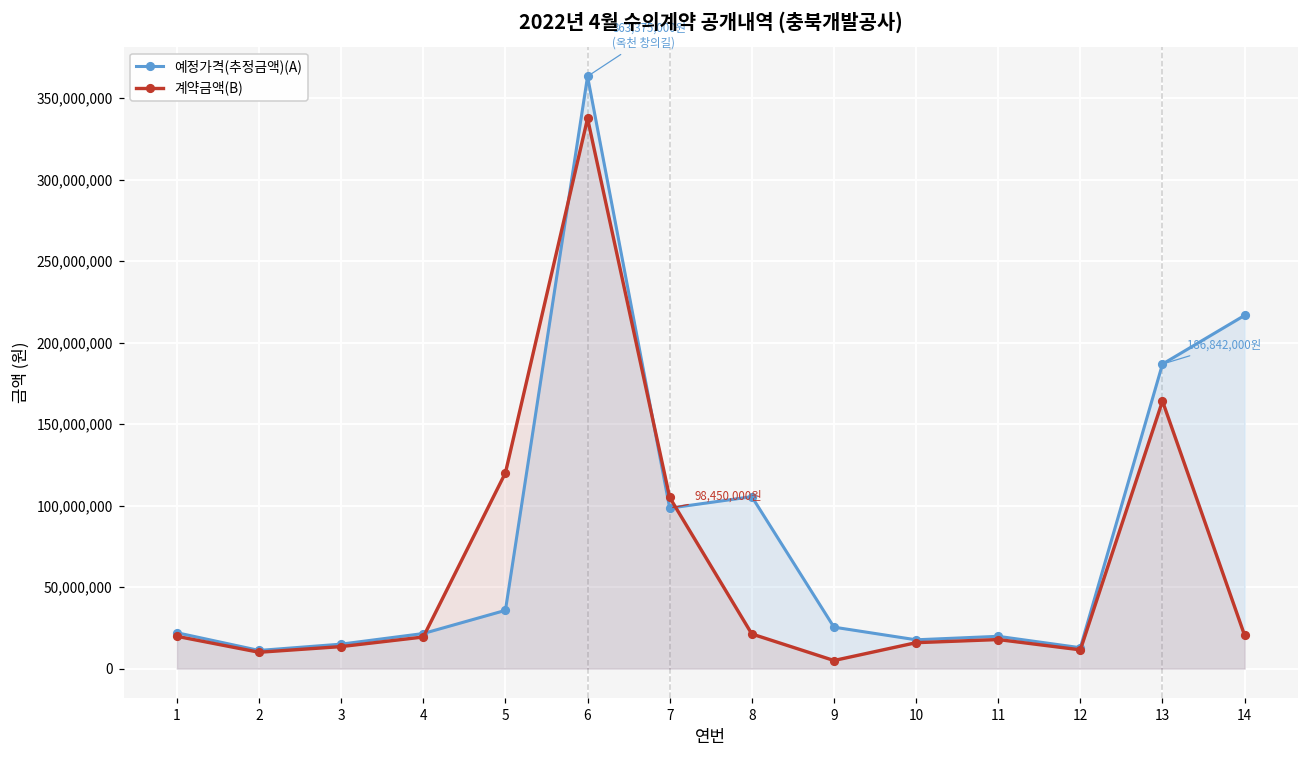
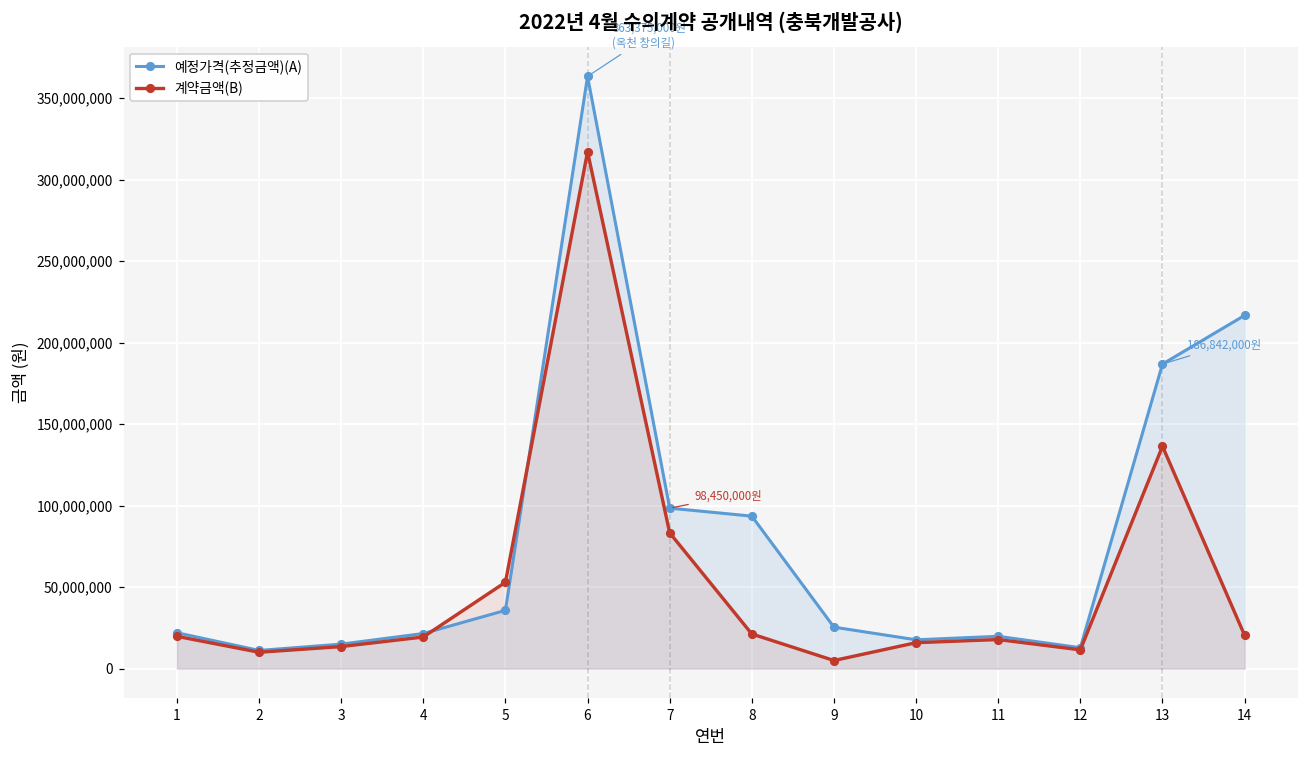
  {
    "예정가격(추정금액)(A)": {
      "1": "22,000,000",
      "4": "22,000,000",
      "5": "36,000,000",
-     "8": "105,000,000",
+     "8": "94,000,000",
      "9": "25,000,000",
      "10": "18,000,000",
      "11": "20,000,000",
      "14": "217,000,000"
    },
    "계약금액(B)": {
      "1": "20,000,000",
      "4": "19,000,000",
-     "5": "120,000,000",
-     "6": "338,000,000",
-     "7": "105,000,000",
+     "5": "53,000,000",
+     "6": "317,000,000",
+     "7": "83,000,000",
      "8": "21,000,000",
      "9": "5,000,000",
      "10": "16,000,000",
      "11": "18,000,000",
-     "13": "164,000,000",
+     "13": "136,000,000",
      "14": "20,000,000"
    }
  }
